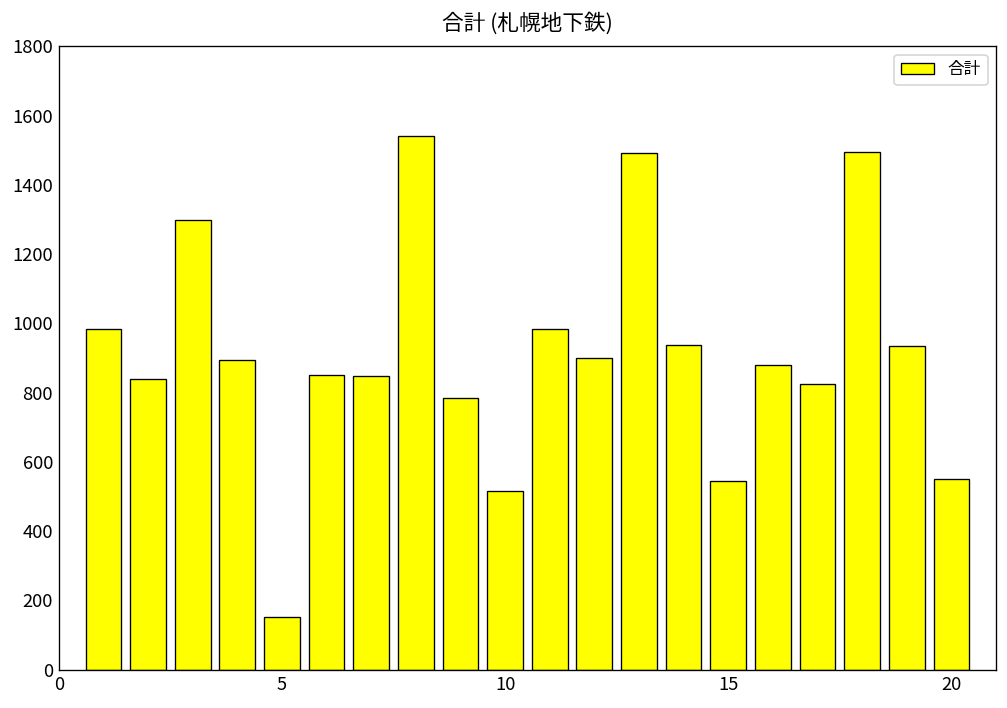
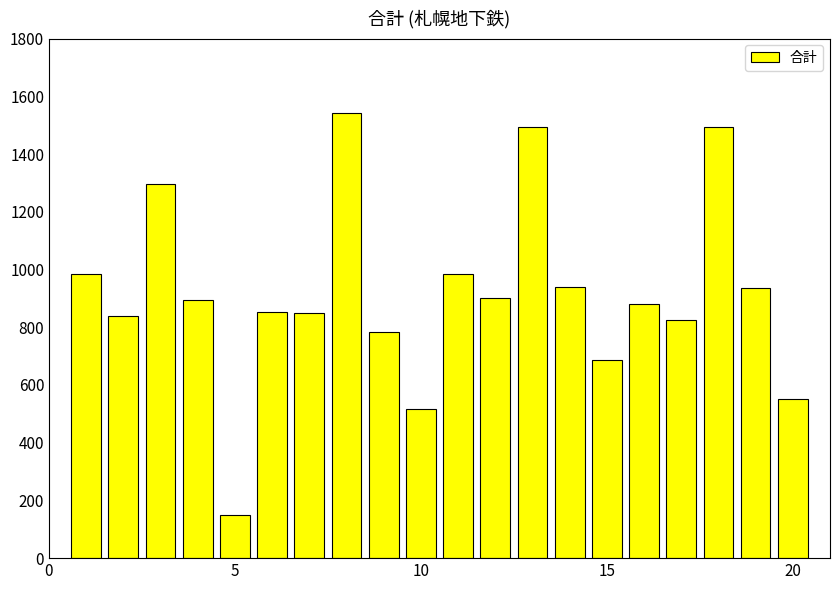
  {
    "5": 150,
    "10": 520,
-   "15": 540,
+   "15": 690,
    "20": 550
  }
